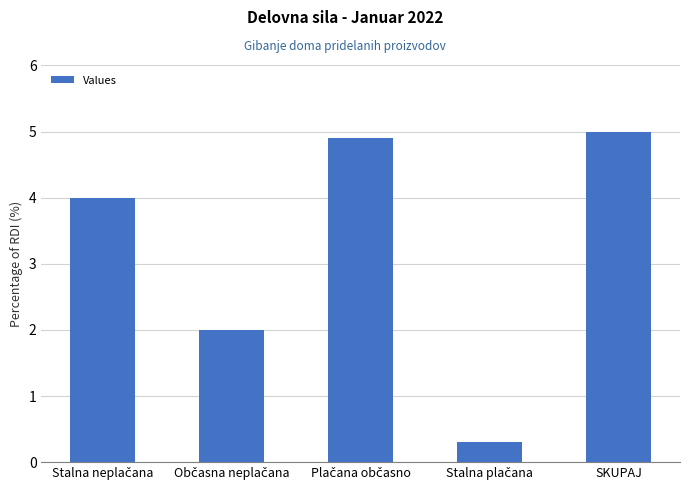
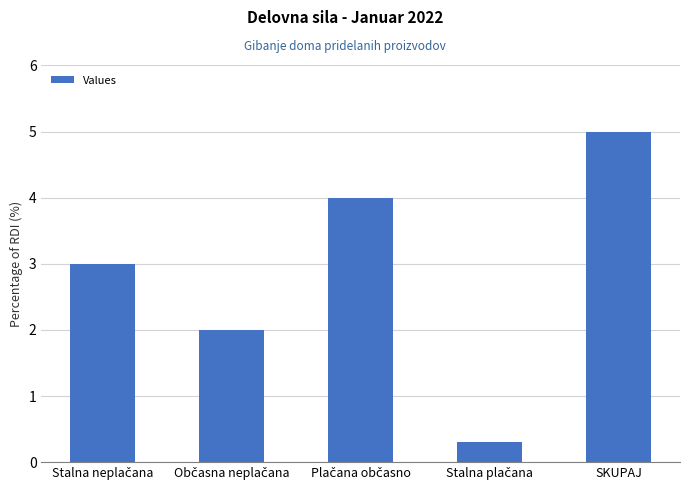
  {
-   "Stalna neplačana": 4,
+   "Stalna neplačana": 3,
    "Občasna neplačana": 2.0,
-   "Plačana občasno": 4.9,
+   "Plačana občasno": 4.0,
    "Stalna plačana": 0.3,
    "SKUPAJ": 5.0
  }
